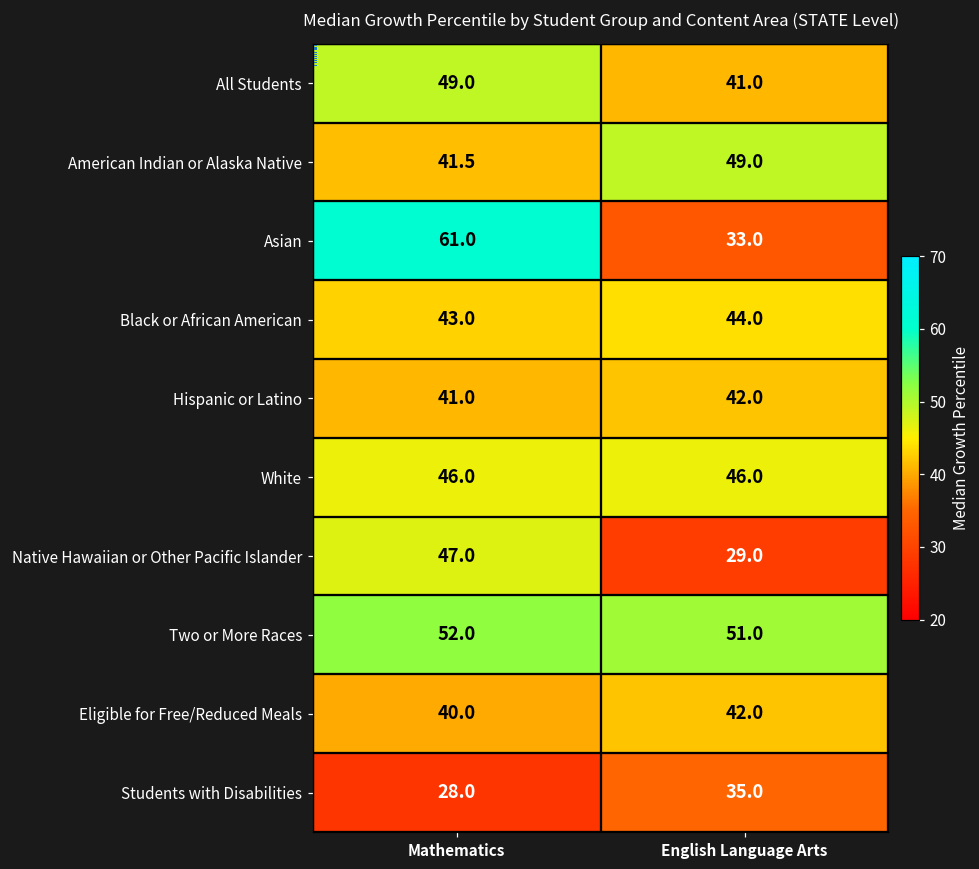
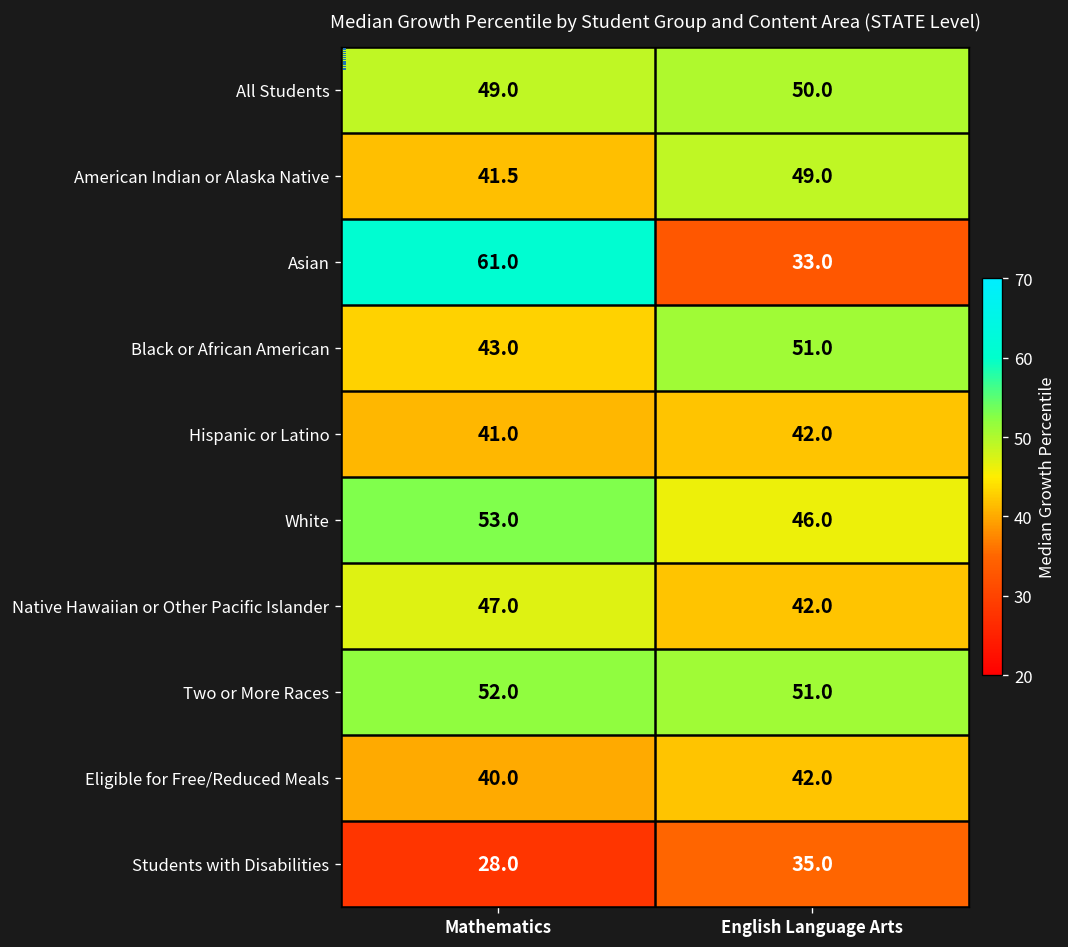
  {
    "All Students": {
      "Mathematics": 49.0,
-     "English Language Arts": 41.0
+     "English Language Arts": 50.0
    },
    "American Indian or Alaska Native": {
      "Mathematics": 41.5,
      "English Language Arts": 49.0
    },
    "Asian": {
      "Mathematics": 61.0,
      "English Language Arts": 33.0
    },
    "Black or African American": {
      "Mathematics": 43.0,
-     "English Language Arts": 44.0
+     "English Language Arts": 51.0
    },
    "Hispanic or Latino": {
      "Mathematics": 41.0,
      "English Language Arts": 42.0
    },
    "White": {
-     "Mathematics": 46.0,
+     "Mathematics": 53.0,
      "English Language Arts": 46.0
    },
    "Native Hawaiian or Other Pacific Islander": {
      "Mathematics": 47.0,
-     "English Language Arts": 29.0
+     "English Language Arts": 42.0
    },
    "Two or More Races": {
      "Mathematics": 52.0,
      "English Language Arts": 51.0
    },
    "Eligible for Free/Reduced Meals": {
      "Mathematics": 40.0,
      "English Language Arts": 42.0
    },
    "Students with Disabilities": {
      "Mathematics": 28.0,
      "English Language Arts": 35.0
    }
  }
